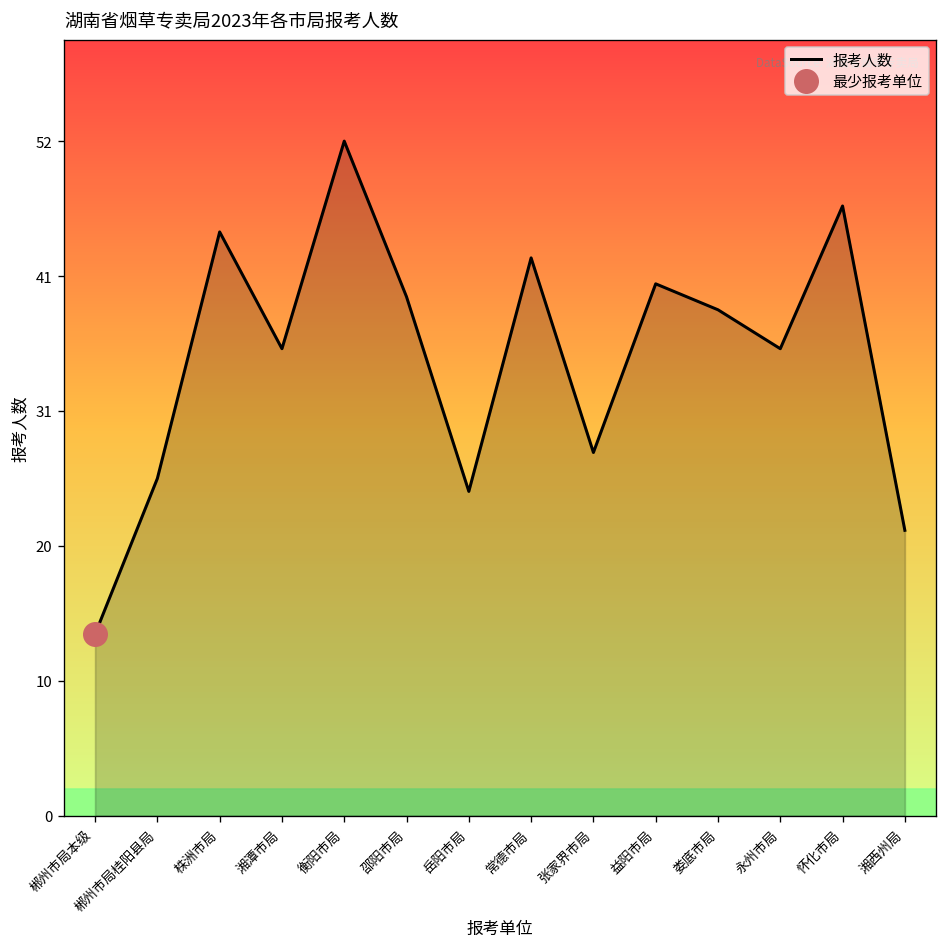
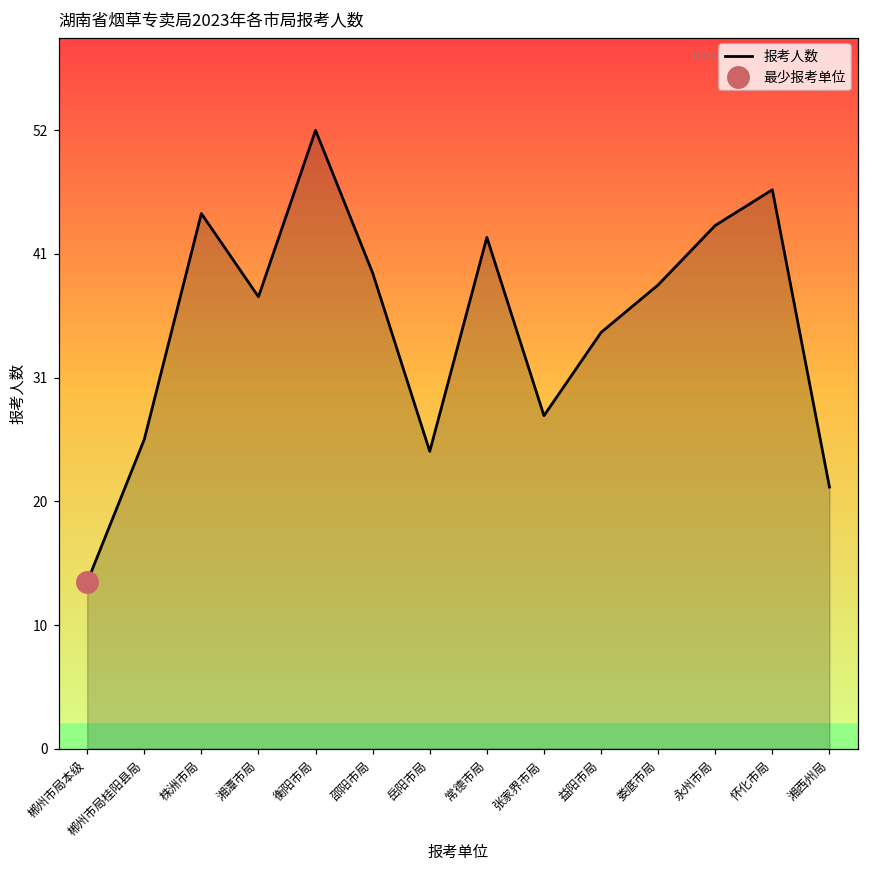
  {
    "报考人数": {
      "郴州市局桂阳县局": 26,
      "株洲市局": 45,
-     "湘潭市局": 36,
+     "湘潭市局": 38,
      "衡阳市局": 52,
      "邵阳市局": 40,
      "岳阳市局": 25,
      "常德市局": 43,
      "张家界市局": 28,
-     "益阳市局": 41,
+     "益阳市局": 35,
      "娄底市局": 39,
-     "永州市局": 36,
+     "永州市局": 44,
      "怀化市局": 47,
      "湘西州局": 22
    }
  }
